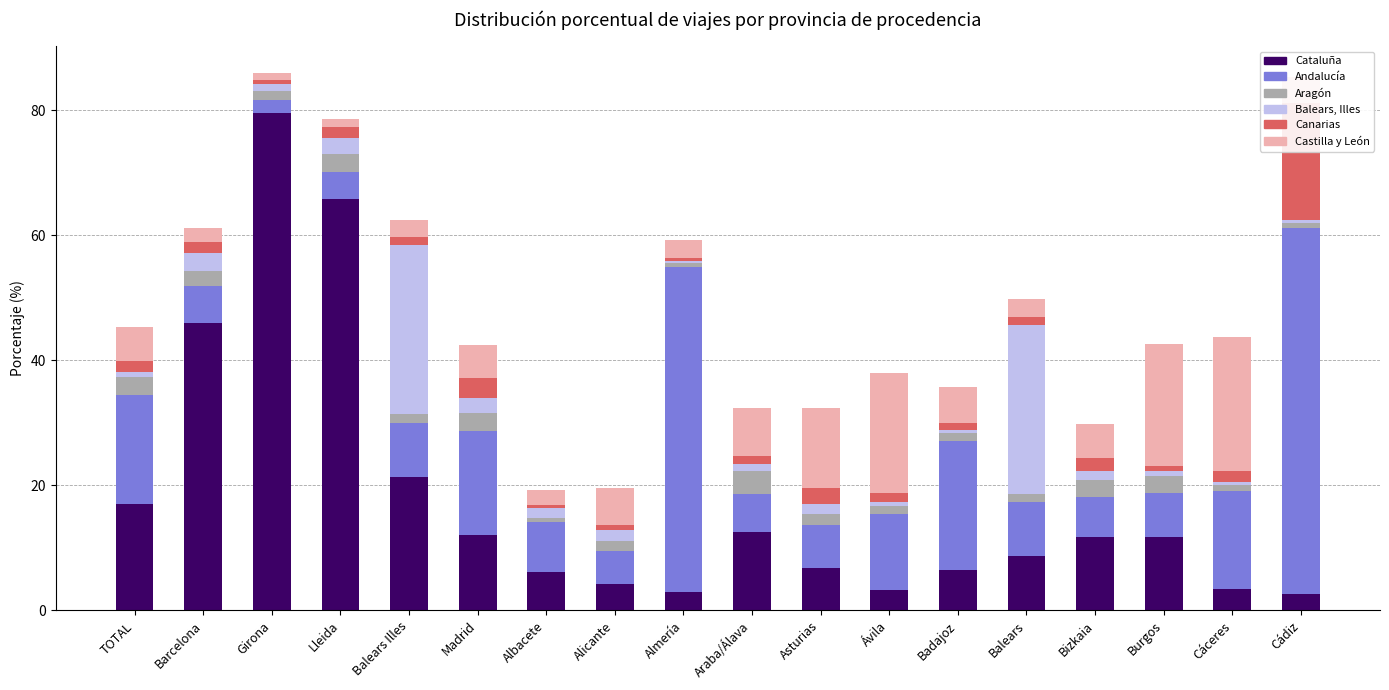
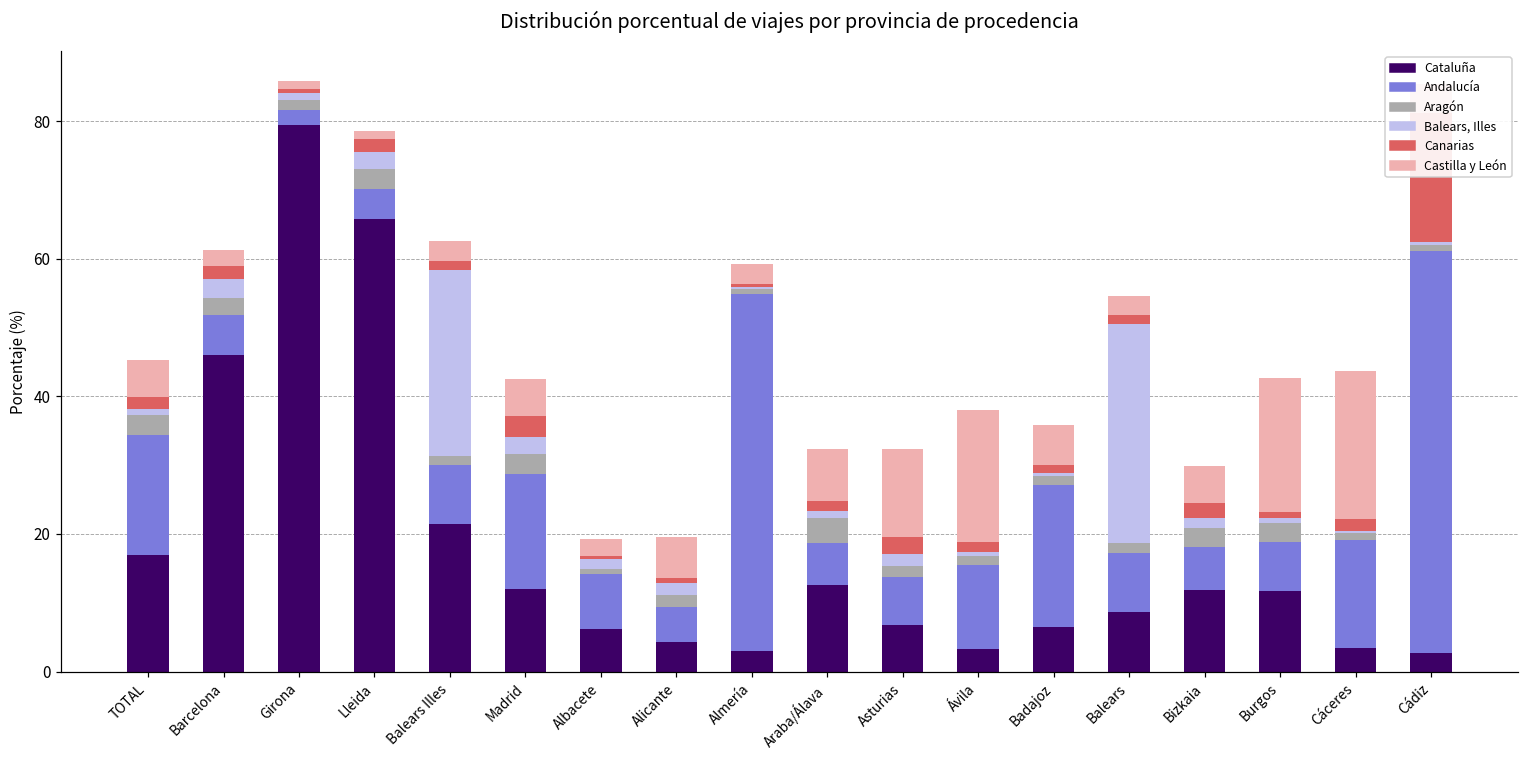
  {
    "Cataluña": {
      "TOTAL": 17,
      "Barcelona": 46,
      "Girona": 79,
      "Lleida": 66,
      "Balears Illes": 21,
      "Madrid": 12,
      "Albacete": 6,
      "Alicante": 4,
      "Almería": 3,
      "Araba/Álava": 13,
      "Asturias": 7,
      "Ávila": 3,
      "Badajoz": 6,
      "Balears": 9,
      "Bizkaia": 12,
      "Burgos": 12,
      "Cáceres": 3,
      "Cádiz": 3
    },
    "Andalucía": {
      "TOTAL": 17,
      "Barcelona": 6,
      "Girona": 2,
      "Lleida": 4,
      "Balears Illes": 9,
      "Madrid": 17,
      "Albacete": 8,
      "Alicante": 5,
      "Almería": 52,
      "Araba/Álava": 6,
      "Asturias": 7,
      "Ávila": 12,
      "Badajoz": 21,
      "Balears": 9,
      "Bizkaia": 6,
      "Burgos": 7,
      "Cáceres": 16,
      "Cádiz": 58
    },
    "Aragón": {
      "TOTAL": 3,
      "Barcelona": 3,
      "Girona": 1,
      "Lleida": 3,
      "Balears Illes": 1,
      "Madrid": 3,
      "Albacete": 1,
      "Alicante": 2,
      "Almería": 1,
      "Araba/Álava": 4,
      "Asturias": 2,
      "Ávila": 1,
      "Badajoz": 1,
      "Balears": 1,
      "Bizkaia": 3,
      "Burgos": 3,
      "Cáceres": 1,
      "Cádiz": 1
    },
    "Balears, Illes": {
      "TOTAL": 1,
      "Barcelona": 3,
      "Girona": 1,
      "Lleida": 3,
      "Balears Illes": 27,
      "Madrid": 2,
      "Albacete": 2,
      "Alicante": 2,
      "Araba/Álava": 1,
      "Asturias": 2,
      "Ávila": 1,
-     "Balears": 27,
+     "Balears": 32,
      "Bizkaia": 1,
      "Burgos": 1,
      "Cádiz": 0
    },
    "Canarias": {
      "TOTAL": 2,
      "Barcelona": 2,
      "Girona": 1,
      "Lleida": 2,
      "Balears Illes": 1,
      "Madrid": 3,
      "Albacete": 0,
      "Alicante": 1,
      "Almería": 0,
      "Araba/Álava": 1,
      "Asturias": 2,
      "Ávila": 1,
      "Badajoz": 1,
      "Balears": 1,
      "Bizkaia": 2,
      "Burgos": 1,
      "Cáceres": 2
    },
    "Castilla y León": {
      "TOTAL": 5,
      "Barcelona": 2,
      "Girona": 1,
      "Lleida": 1,
      "Balears Illes": 3,
      "Madrid": 5,
      "Albacete": 2,
      "Alicante": 6,
      "Almería": 3,
      "Araba/Álava": 8,
      "Asturias": 13,
      "Ávila": 19,
      "Badajoz": 6,
      "Balears": 3,
      "Bizkaia": 5,
      "Burgos": 20,
      "Cáceres": 21
    }
  }
